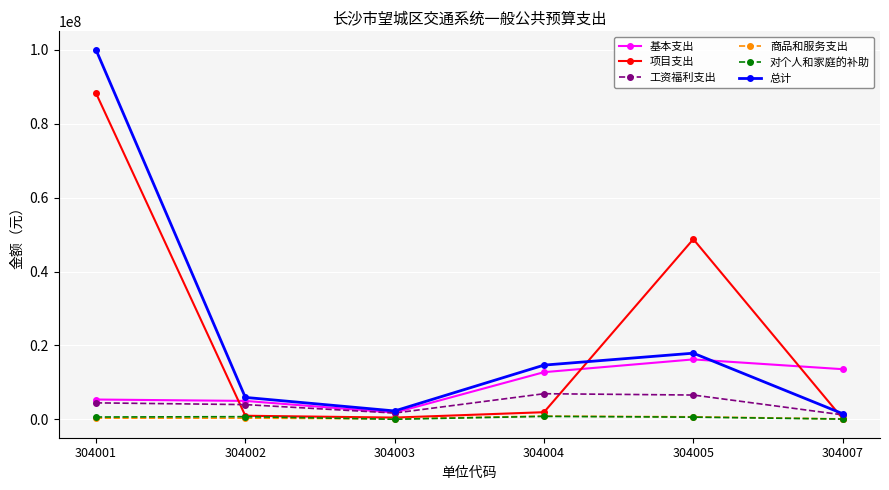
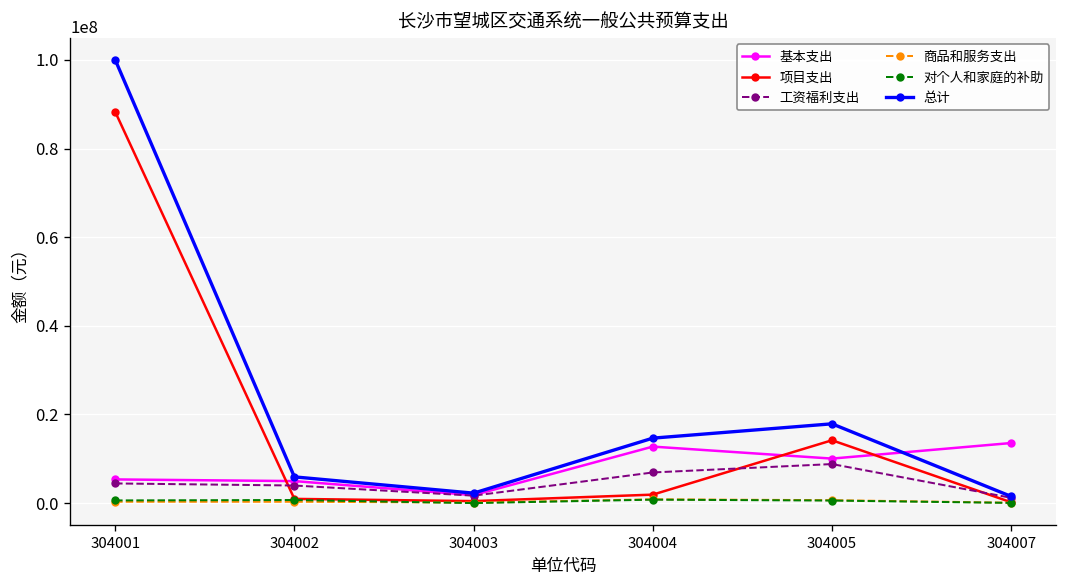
  {
    "基本支出": {
      "304001": 5000000,
      "304002": 5000000,
      "304004": 13000000,
-     "304005": 16000000,
+     "304005": 10000000,
      "304007": 14000000
    },
    "项目支出": {
      "304001": 88000000,
      "304004": 2000000,
-     "304005": 49000000
+     "304005": 14000000
    },
    "工资福利支出": {
      "304001": 4000000,
      "304002": 4000000,
      "304004": 7000000,
-     "304005": 7000000
+     "304005": 9000000
    },
    "总计": {
      "304001": 100000000,
      "304002": 6000000,
      "304004": 15000000,
      "304005": 18000000
    }
  }
